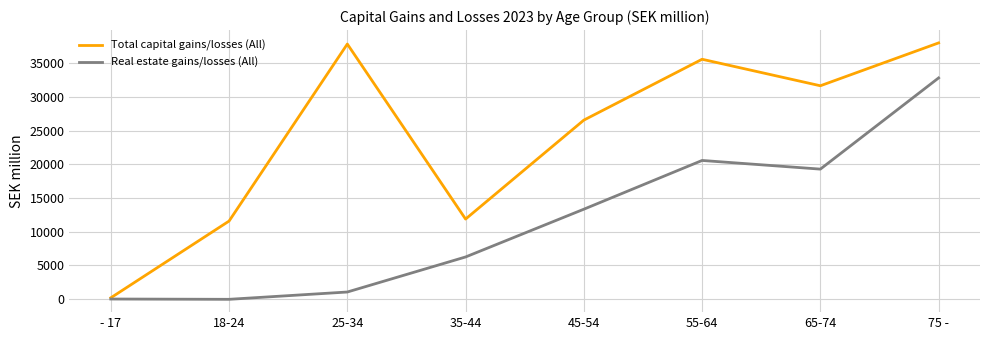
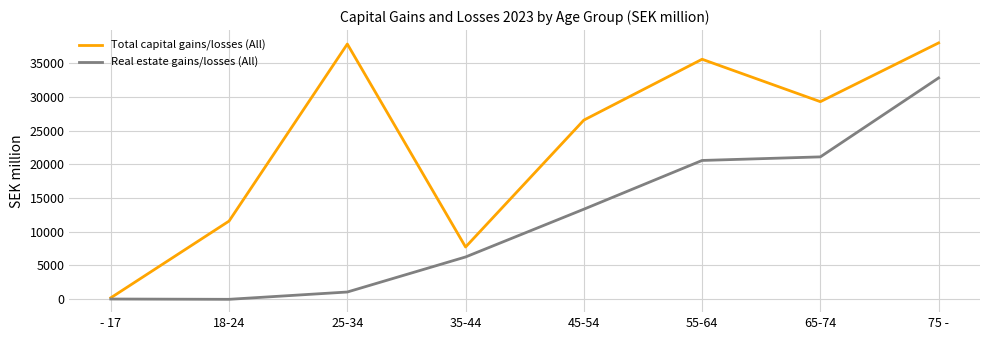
  {
    "Total capital gains/losses (All)": {
      "18-24": 12000,
      "25-34": 38000,
-     "35-44": 12000,
+     "35-44": 8000,
      "45-54": 27000,
      "55-64": 36000,
-     "65-74": 32000,
+     "65-74": 29000,
      "75 -": 38000
    },
    "Real estate gains/losses (All)": {
      "18-24": 0,
      "25-34": 1000,
      "35-44": 6000,
      "45-54": 13000,
      "55-64": 21000,
-     "65-74": 19000,
+     "65-74": 21000,
      "75 -": 33000
    }
  }
